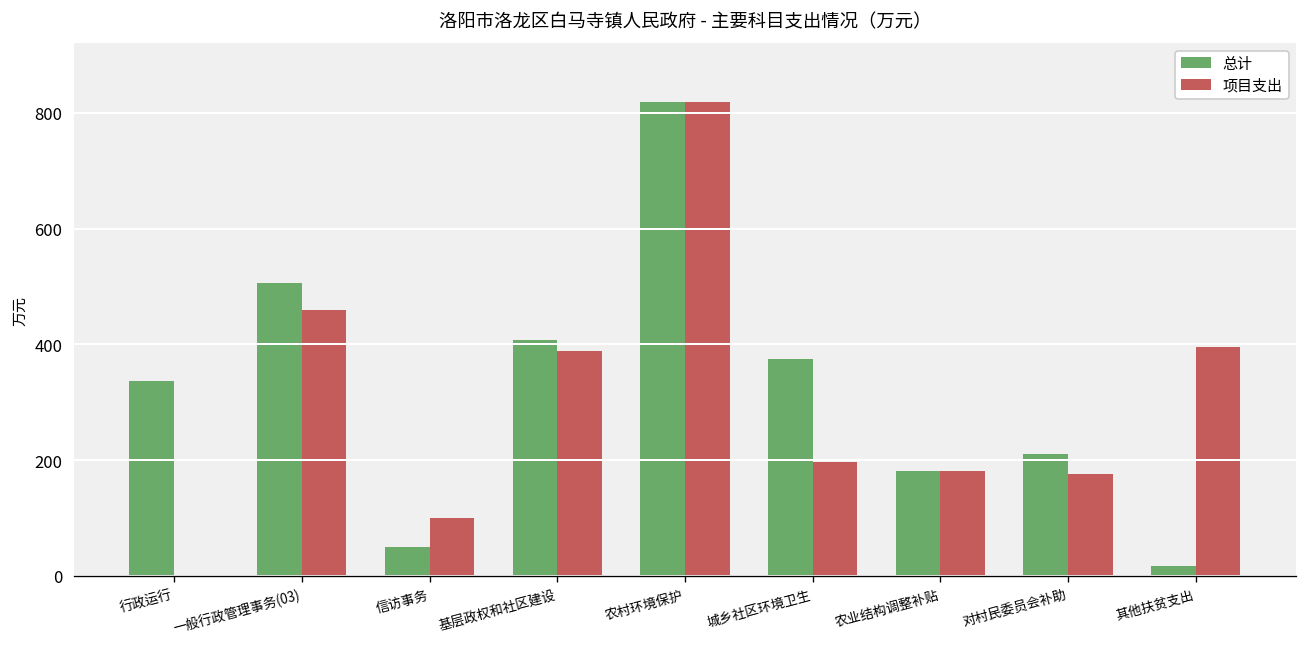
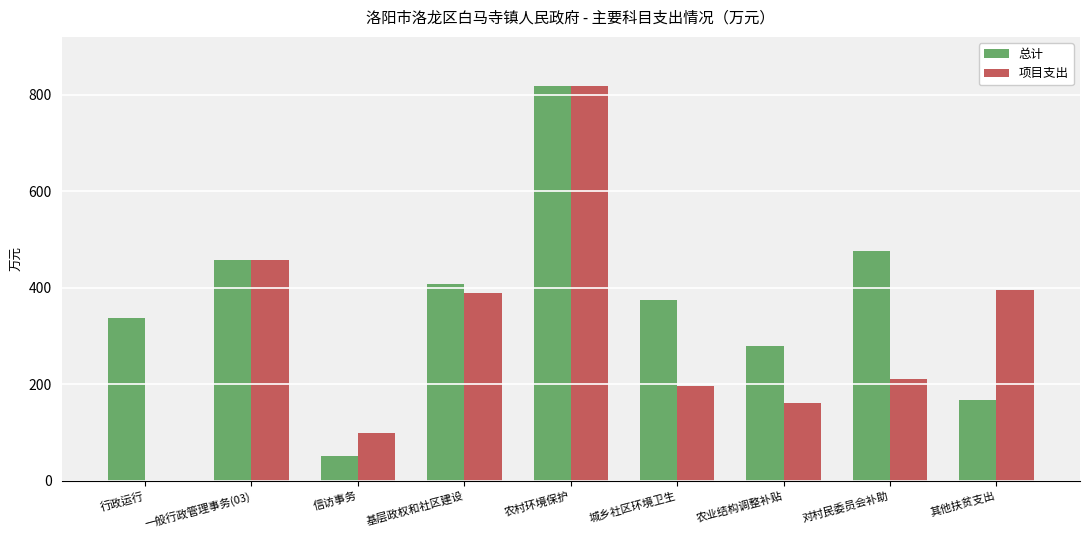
  {
    "总计": {
      "行政运行": 340,
-     "一般行政管理事务(03)": 510,
+     "一般行政管理事务(03)": 460,
      "信访事务": 50,
      "基层政权和社区建设": 410,
      "农村环境保护": 820,
      "城乡社区环境卫生": 370,
-     "农业结构调整补贴": 180,
-     "对村民委员会补助": 210,
-     "其他扶贫支出": 20
+     "农业结构调整补贴": 280,
+     "对村民委员会补助": 480,
+     "其他扶贫支出": 170
    },
    "项目支出": {
      "行政运行": 0,
      "一般行政管理事务(03)": 460,
      "信访事务": 100,
      "基层政权和社区建设": 390,
      "农村环境保护": 820,
      "城乡社区环境卫生": 200,
-     "农业结构调整补贴": 180,
-     "对村民委员会补助": 180,
+     "农业结构调整补贴": 160,
+     "对村民委员会补助": 210,
      "其他扶贫支出": 400
    }
  }
